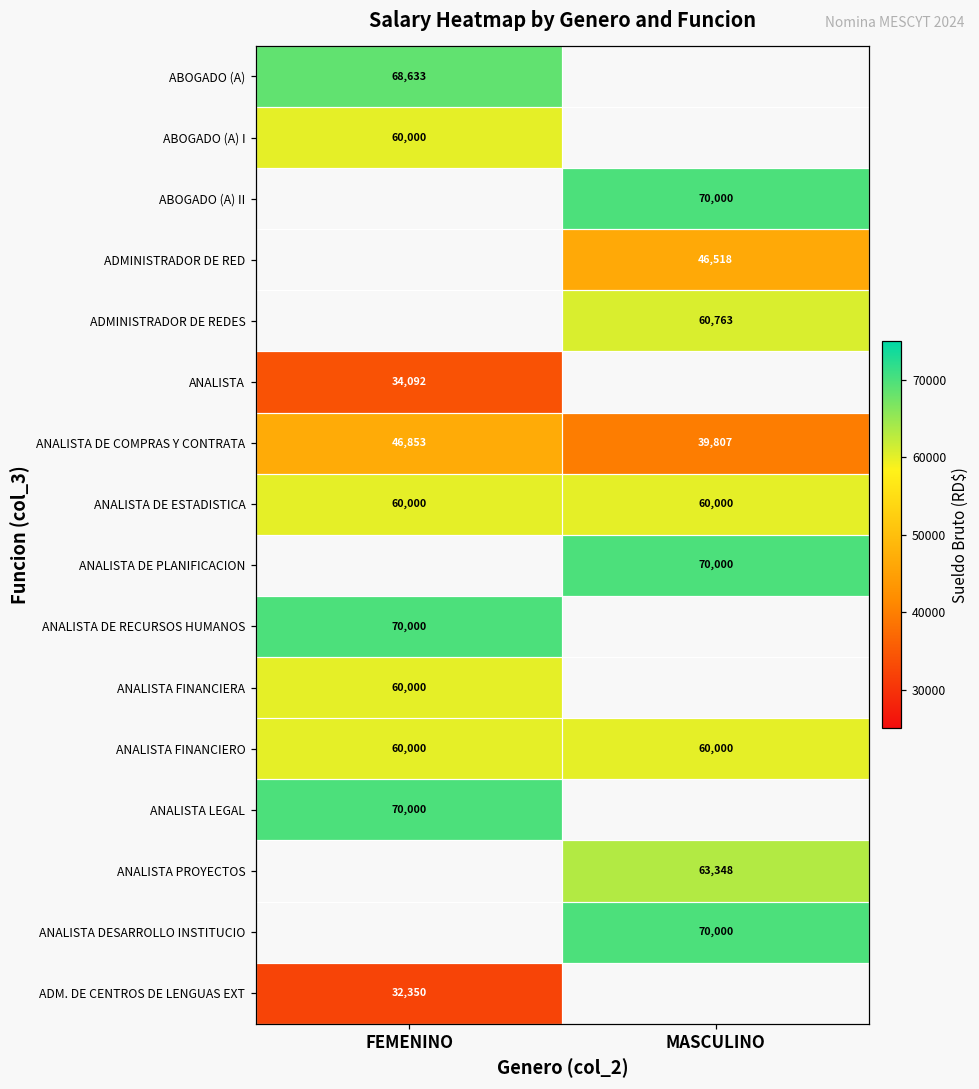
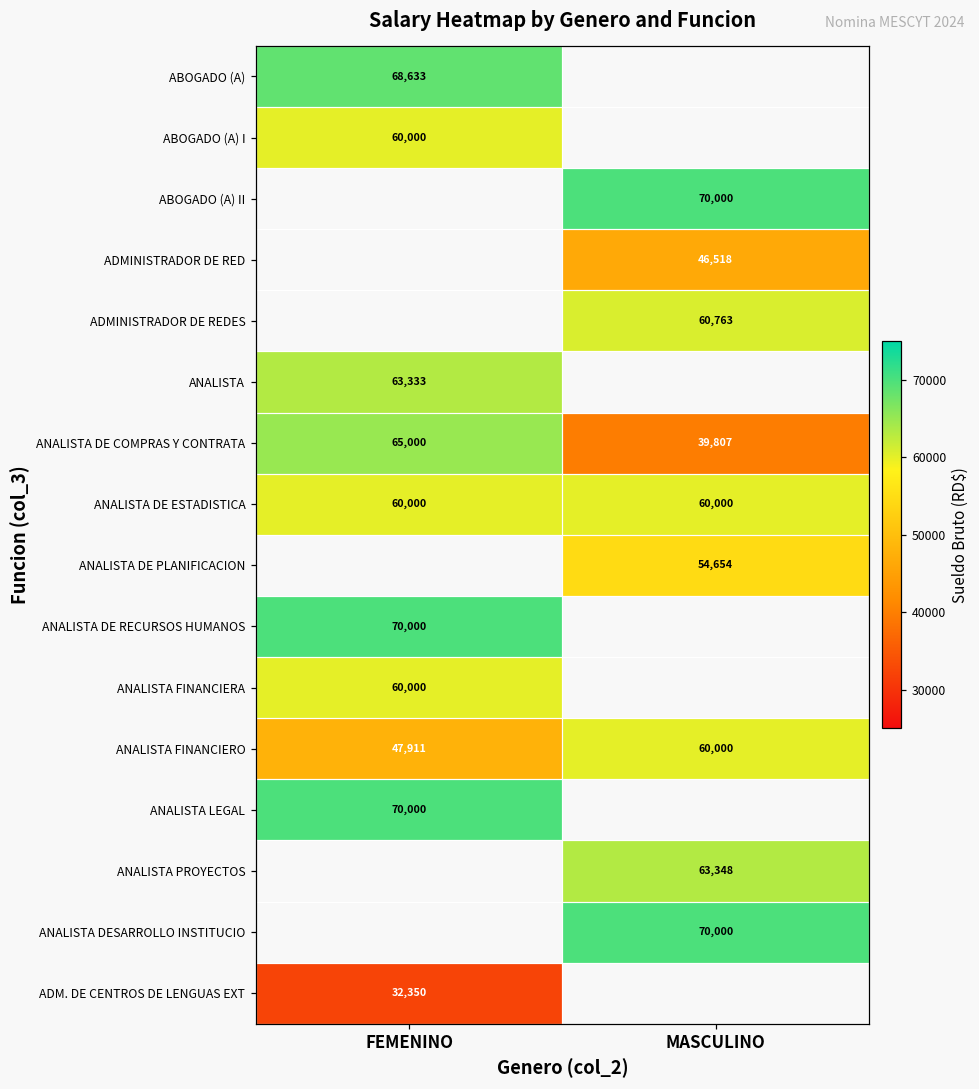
  {
    "ABOGADO (A)": {
      "FEMENINO": "68,633"
    },
    "ABOGADO (A) I": {
      "FEMENINO": "60,000"
    },
    "ABOGADO (A) II": {
      "MASCULINO": "70,000"
    },
    "ADMINISTRADOR DE RED": {
      "MASCULINO": "46,518"
    },
    "ADMINISTRADOR DE REDES": {
      "MASCULINO": "60,763"
    },
    "ANALISTA": {
-     "FEMENINO": "34,092"
+     "FEMENINO": "63,333"
    },
    "ANALISTA DE COMPRAS Y CONTRATA": {
-     "FEMENINO": "46,853",
+     "FEMENINO": "65,000",
      "MASCULINO": "39,807"
    },
    "ANALISTA DE ESTADISTICA": {
      "FEMENINO": "60,000",
      "MASCULINO": "60,000"
    },
    "ANALISTA DE PLANIFICACION": {
-     "MASCULINO": "70,000"
+     "MASCULINO": "54,654"
    },
    "ANALISTA DE RECURSOS HUMANOS": {
      "FEMENINO": "70,000"
    },
    "ANALISTA FINANCIERA": {
      "FEMENINO": "60,000"
    },
    "ANALISTA FINANCIERO": {
-     "FEMENINO": "60,000",
+     "FEMENINO": "47,911",
      "MASCULINO": "60,000"
    },
    "ANALISTA LEGAL": {
      "FEMENINO": "70,000"
    },
    "ANALISTA PROYECTOS": {
      "MASCULINO": "63,348"
    },
    "ANALISTA DESARROLLO INSTITUCIO": {
      "MASCULINO": "70,000"
    },
    "ADM. DE CENTROS DE LENGUAS EXT": {
      "FEMENINO": "32,350"
    }
  }
